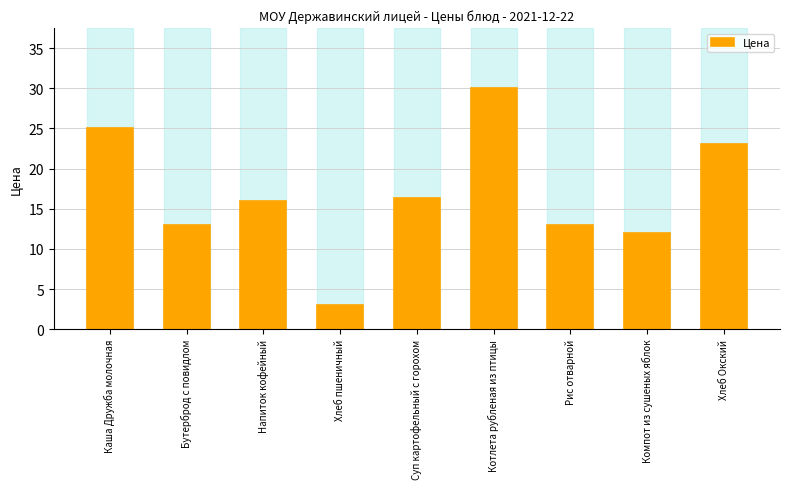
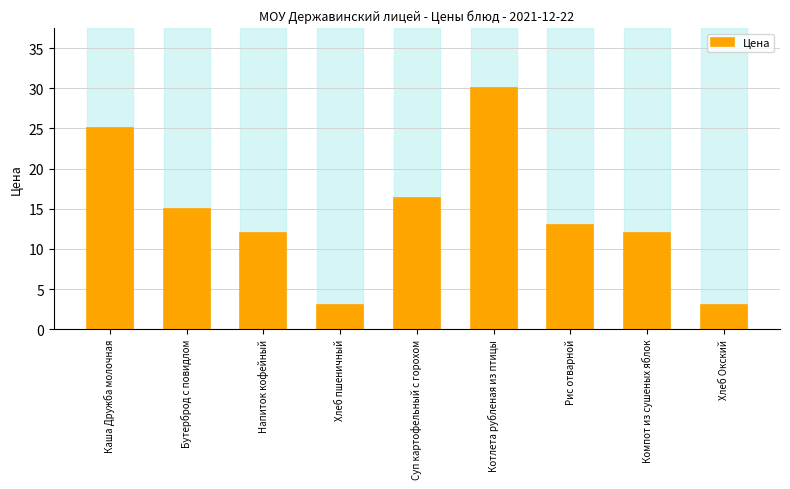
  {
    "Каша Дружба молочная": 25,
-   "Бутерброд с повидлом": 13,
-   "Напиток кофейный": 16,
+   "Бутерброд с повидлом": 15,
+   "Напиток кофейный": 12,
    "Хлеб пшеничный": 3,
    "Суп картофельный с горохом": 16,
    "Котлета рубленая из птицы": 30,
    "Рис отварной": 13,
    "Компот из сушеных яблок": 12,
-   "Хлеб Окский": 23
+   "Хлеб Окский": 3
  }
